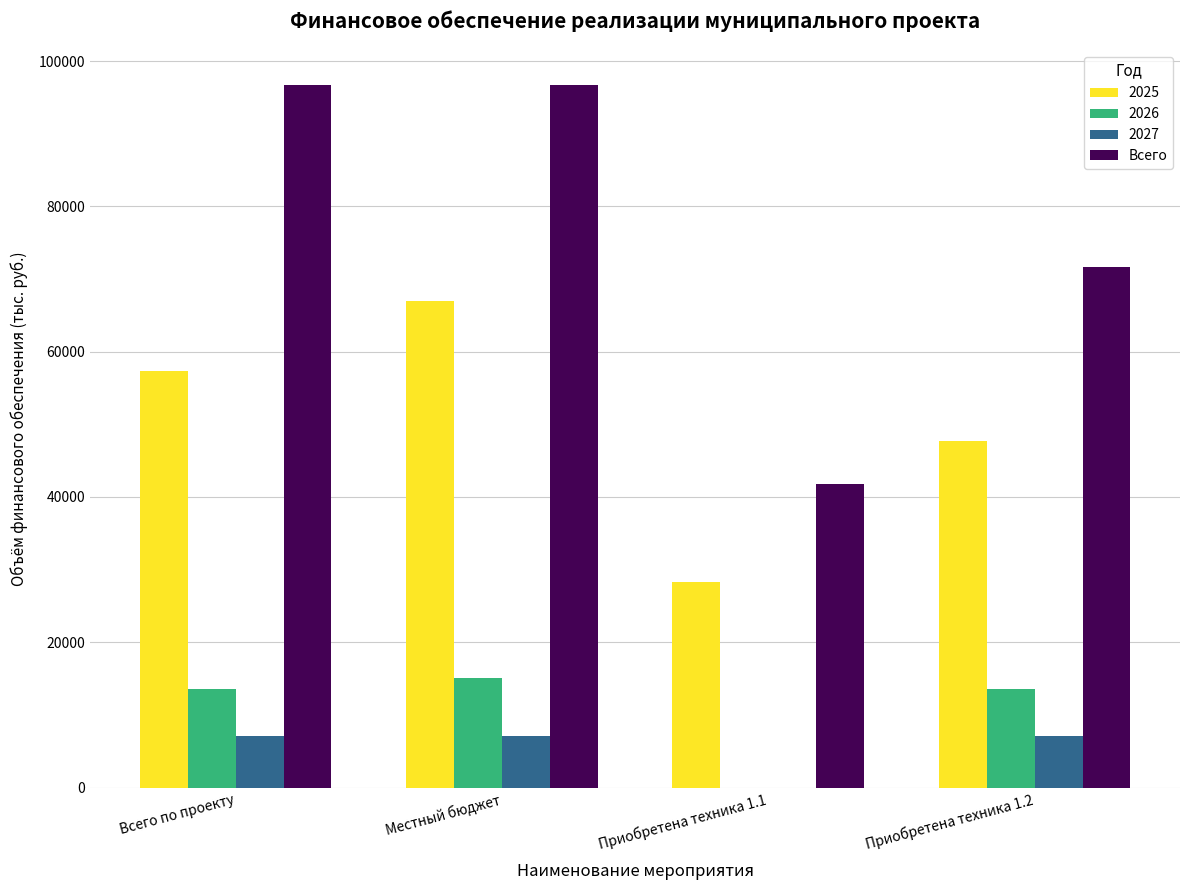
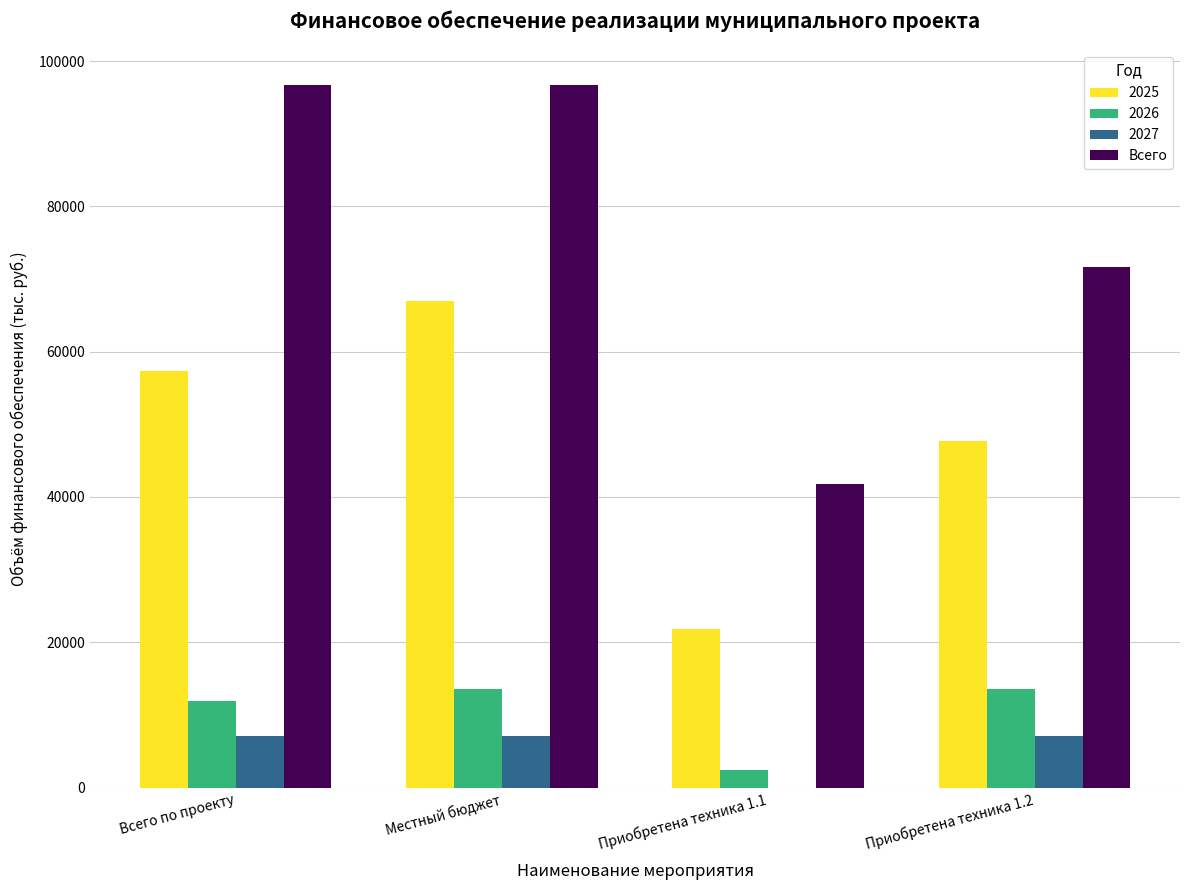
  {
    "2025": {
      "Всего по проекту": 57000,
      "Местный бюджет": 67000,
-     "Приобретена техника 1.1": 28000,
+     "Приобретена техника 1.1": 22000,
      "Приобретена техника 1.2": 48000
    },
    "2026": {
-     "Всего по проекту": 14000,
-     "Местный бюджет": 15000,
-     "Приобретена техника 1.1": 0,
+     "Всего по проекту": 12000,
+     "Местный бюджет": 14000,
+     "Приобретена техника 1.1": 2000,
      "Приобретена техника 1.2": 14000
    },
    "2027": {
      "Всего по проекту": 7000,
      "Местный бюджет": 7000,
      "Приобретена техника 1.1": 0,
      "Приобретена техника 1.2": 7000
    },
    "Всего": {
      "Всего по проекту": 97000,
      "Местный бюджет": 97000,
      "Приобретена техника 1.1": 42000,
      "Приобретена техника 1.2": 72000
    }
  }
